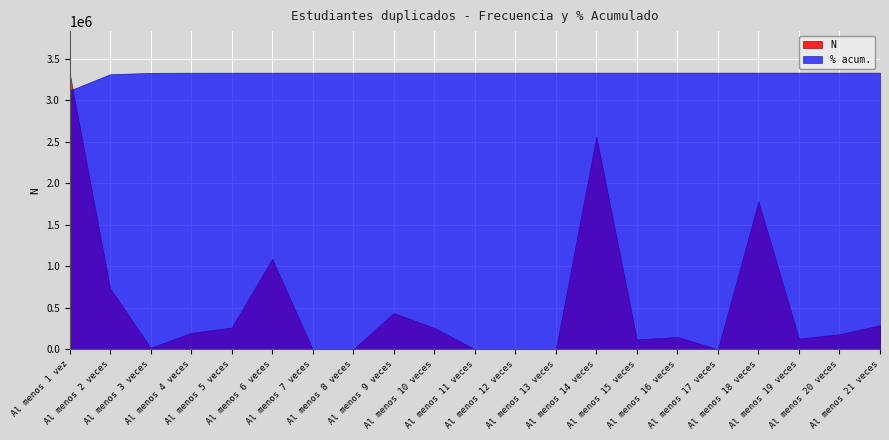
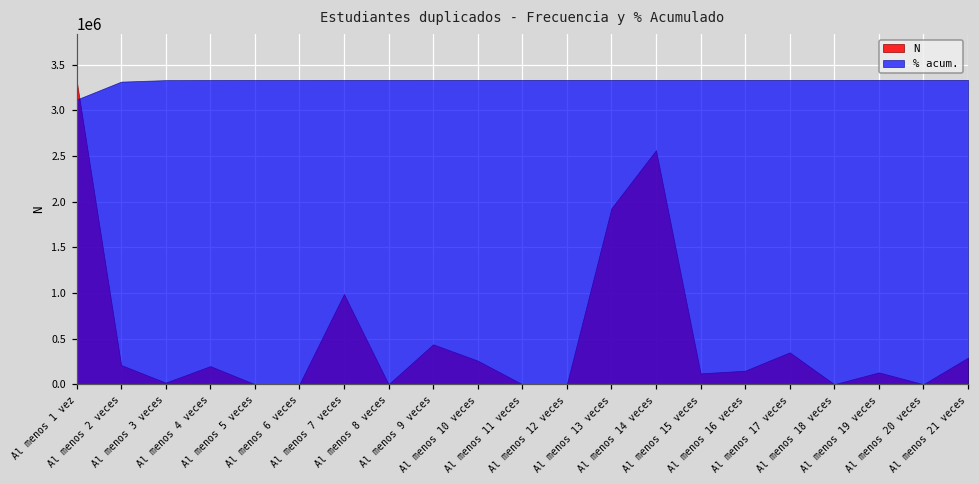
  {
    "N": {
      "Al menos 1 vez": 3300000,
-     "Al menos 2 veces": 700000,
+     "Al menos 2 veces": 200000,
      "Al menos 4 veces": 200000,
-     "Al menos 5 veces": 300000,
-     "Al menos 6 veces": 1100000,
-     "Al menos 7 veces": 0,
+     "Al menos 5 veces": 0,
+     "Al menos 6 veces": 0,
+     "Al menos 7 veces": 1000000,
      "Al menos 9 veces": 400000,
      "Al menos 10 veces": 300000,
-     "Al menos 13 veces": 0,
+     "Al menos 13 veces": 1900000,
      "Al menos 14 veces": 2600000,
      "Al menos 15 veces": 100000,
      "Al menos 16 veces": 100000,
-     "Al menos 17 veces": 0,
-     "Al menos 18 veces": 1800000,
+     "Al menos 17 veces": 300000,
+     "Al menos 18 veces": 0,
      "Al menos 19 veces": 100000,
-     "Al menos 20 veces": 200000,
+     "Al menos 20 veces": 0,
      "Al menos 21 veces": 300000
    },
    "% acum.": {
      "Al menos 1 vez": 3100000,
      "Al menos 2 veces": 3300000,
      "Al menos 3 veces": 3300000,
      "Al menos 4 veces": 3300000,
      "Al menos 5 veces": 3300000,
      "Al menos 6 veces": 3300000,
      "Al menos 7 veces": 3300000,
      "Al menos 8 veces": 3300000,
      "Al menos 9 veces": 3300000,
      "Al menos 10 veces": 3300000,
      "Al menos 11 veces": 3300000,
      "Al menos 12 veces": 3300000,
      "Al menos 13 veces": 3300000,
      "Al menos 14 veces": 3300000,
      "Al menos 15 veces": 3300000,
      "Al menos 16 veces": 3300000,
      "Al menos 17 veces": 3300000,
      "Al menos 18 veces": 3300000,
      "Al menos 19 veces": 3300000,
      "Al menos 20 veces": 3300000,
      "Al menos 21 veces": 3300000
    }
  }
